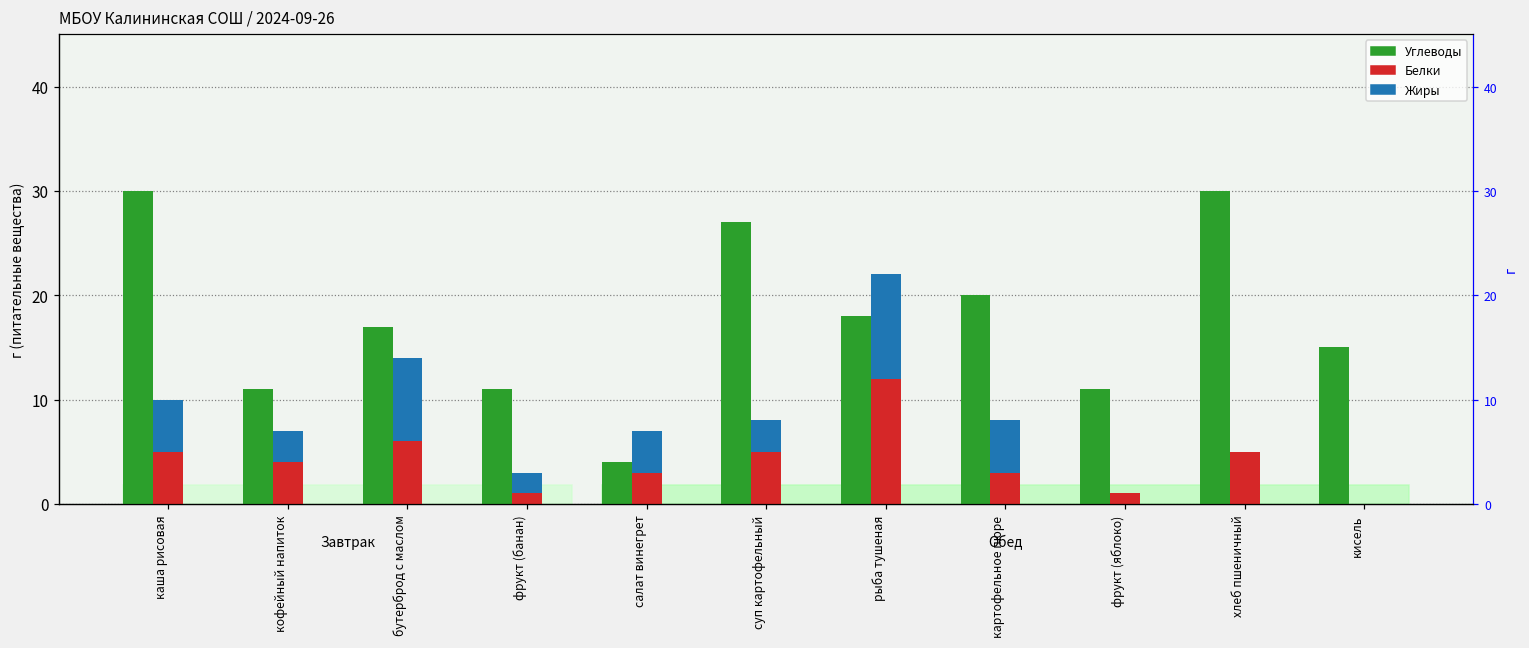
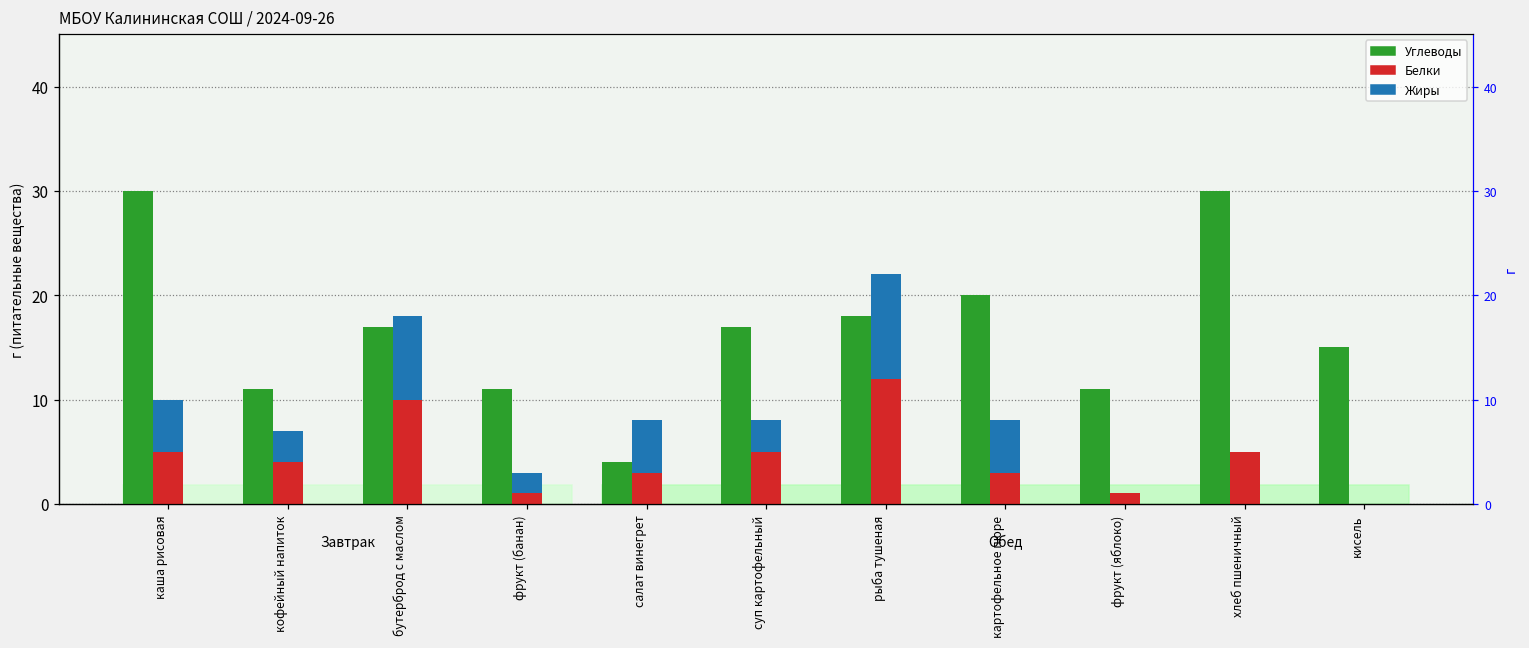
  {
    "Углеводы": {
      "каша рисовая": 30,
      "кофейный напиток": 11,
      "бутерброд с маслом": 17,
      "фрукт (банан)": 11,
      "салат винегрет": 4,
-     "суп картофельный": 27,
+     "суп картофельный": 17,
      "рыба тушеная": 18,
      "картофельное пюре": 20,
      "фрукт (яблоко)": 11,
      "хлеб пшеничный": 30,
      "кисель": 15
    },
    "Белки": {
      "каша рисовая": 5,
      "кофейный напиток": 4,
-     "бутерброд с маслом": 6,
+     "бутерброд с маслом": 10,
      "фрукт (банан)": 1,
      "салат винегрет": 3,
      "суп картофельный": 5,
      "рыба тушеная": 12,
      "картофельное пюре": 3,
      "фрукт (яблоко)": 1,
      "хлеб пшеничный": 5,
      "кисель": 0
    },
    "Жиры": {
      "каша рисовая": 5,
      "кофейный напиток": 3,
      "бутерброд с маслом": 8,
      "фрукт (банан)": 2,
-     "салат винегрет": 4,
+     "салат винегрет": 5,
      "суп картофельный": 3,
      "рыба тушеная": 10,
      "картофельное пюре": 5,
      "фрукт (яблоко)": 0,
      "хлеб пшеничный": 0,
      "кисель": 0
    }
  }
